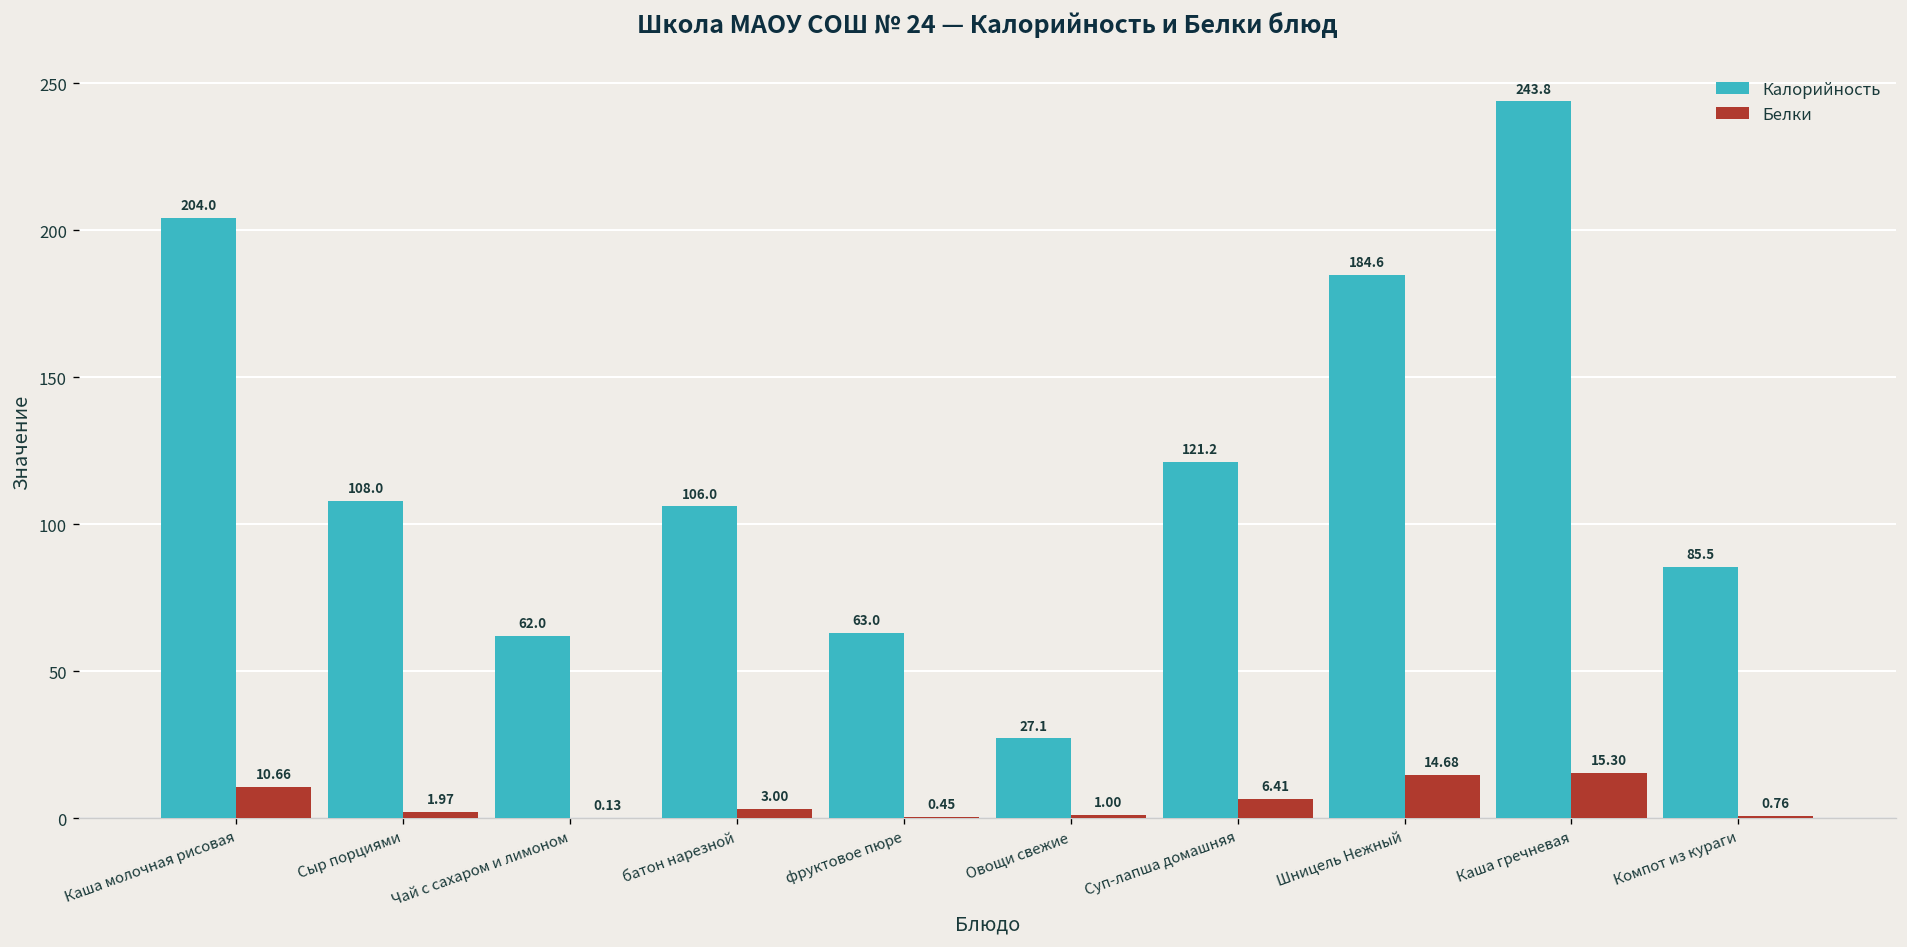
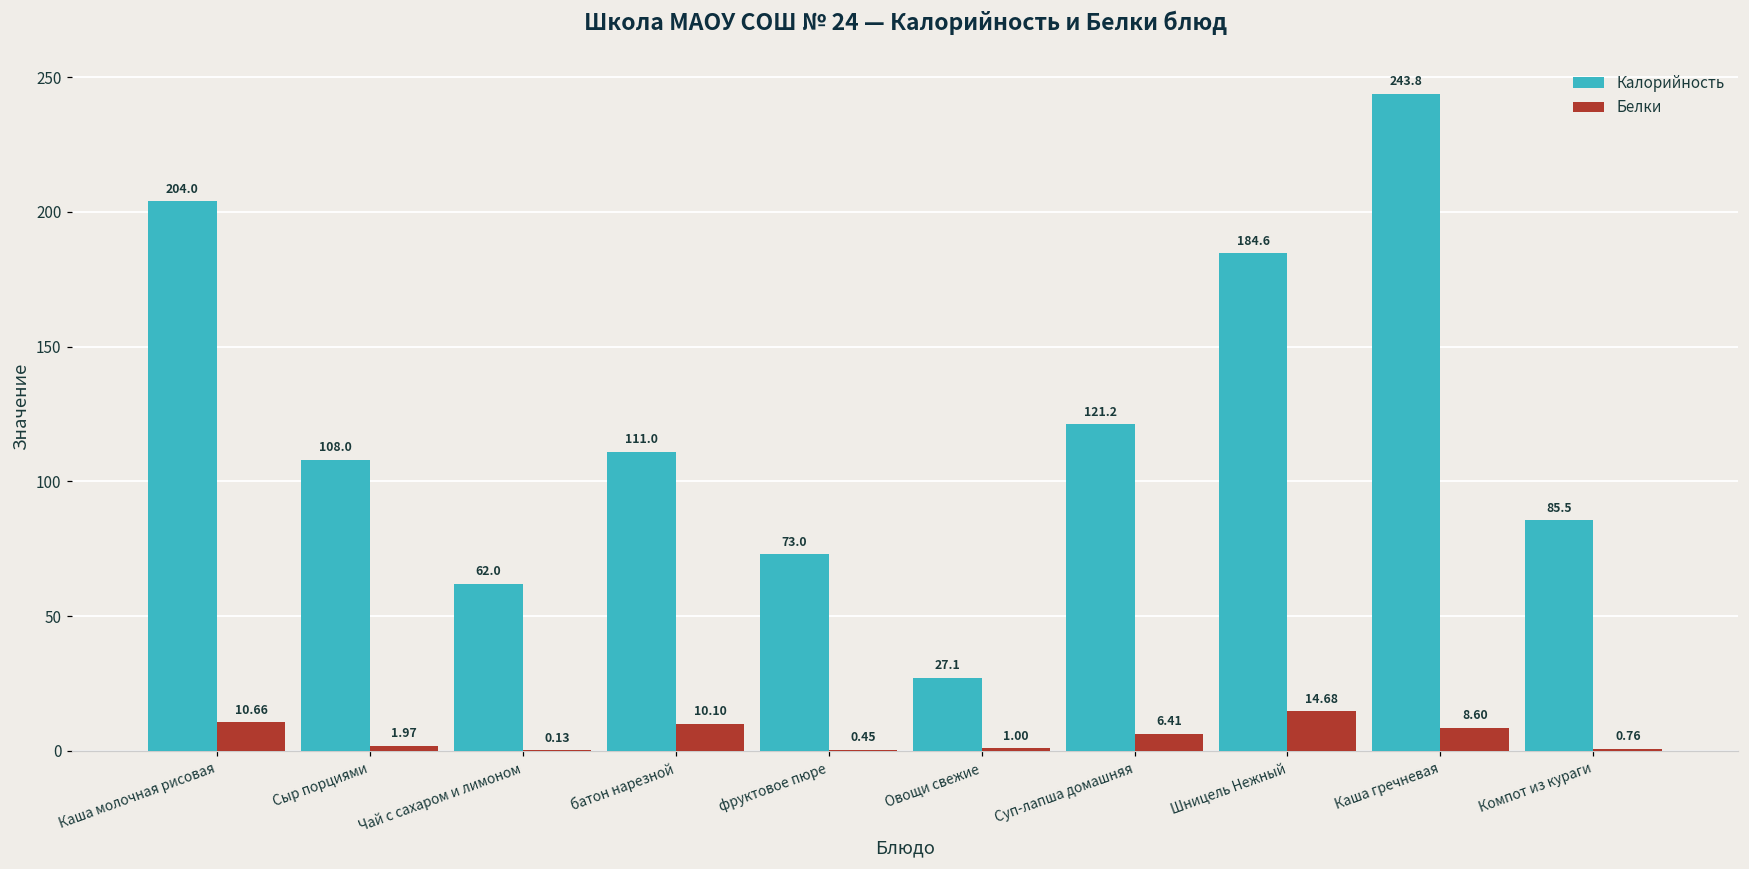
  {
    "Калорийность": {
      "Каша молочная рисовая": 204.0,
      "Сыр порциями": 108.0,
      "Чай с сахаром и лимоном": 62.0,
-     "батон нарезной": 106.0,
-     "фруктовое пюре": 63.0,
+     "батон нарезной": 111.0,
+     "фруктовое пюре": 73.0,
      "Овощи свежие": 27.1,
      "Суп-лапша домашняя": 121.2,
      "Шницель Нежный": 184.6,
      "Каша гречневая": 243.8,
      "Компот из кураги": 85.5
    },
    "Белки": {
      "Каша молочная рисовая": 10.66,
      "Сыр порциями": 1.97,
      "Чай с сахаром и лимоном": 0.13,
-     "батон нарезной": 3.00,
+     "батон нарезной": 10.10,
      "фруктовое пюре": 0.45,
      "Овощи свежие": 1.00,
      "Суп-лапша домашняя": 6.41,
      "Шницель Нежный": 14.68,
-     "Каша гречневая": 15.30,
+     "Каша гречневая": 8.60,
      "Компот из кураги": 0.76
    }
  }
